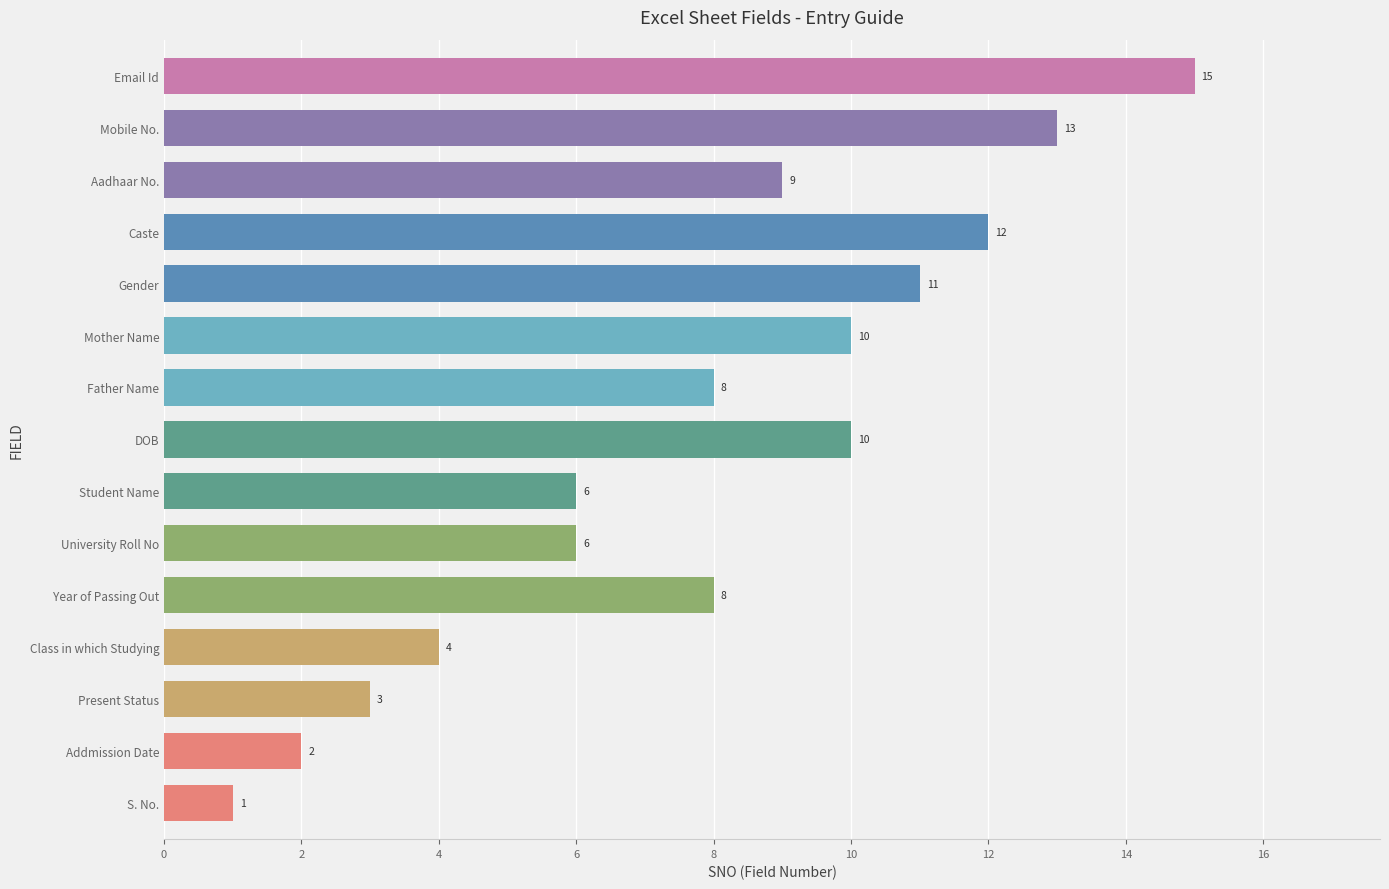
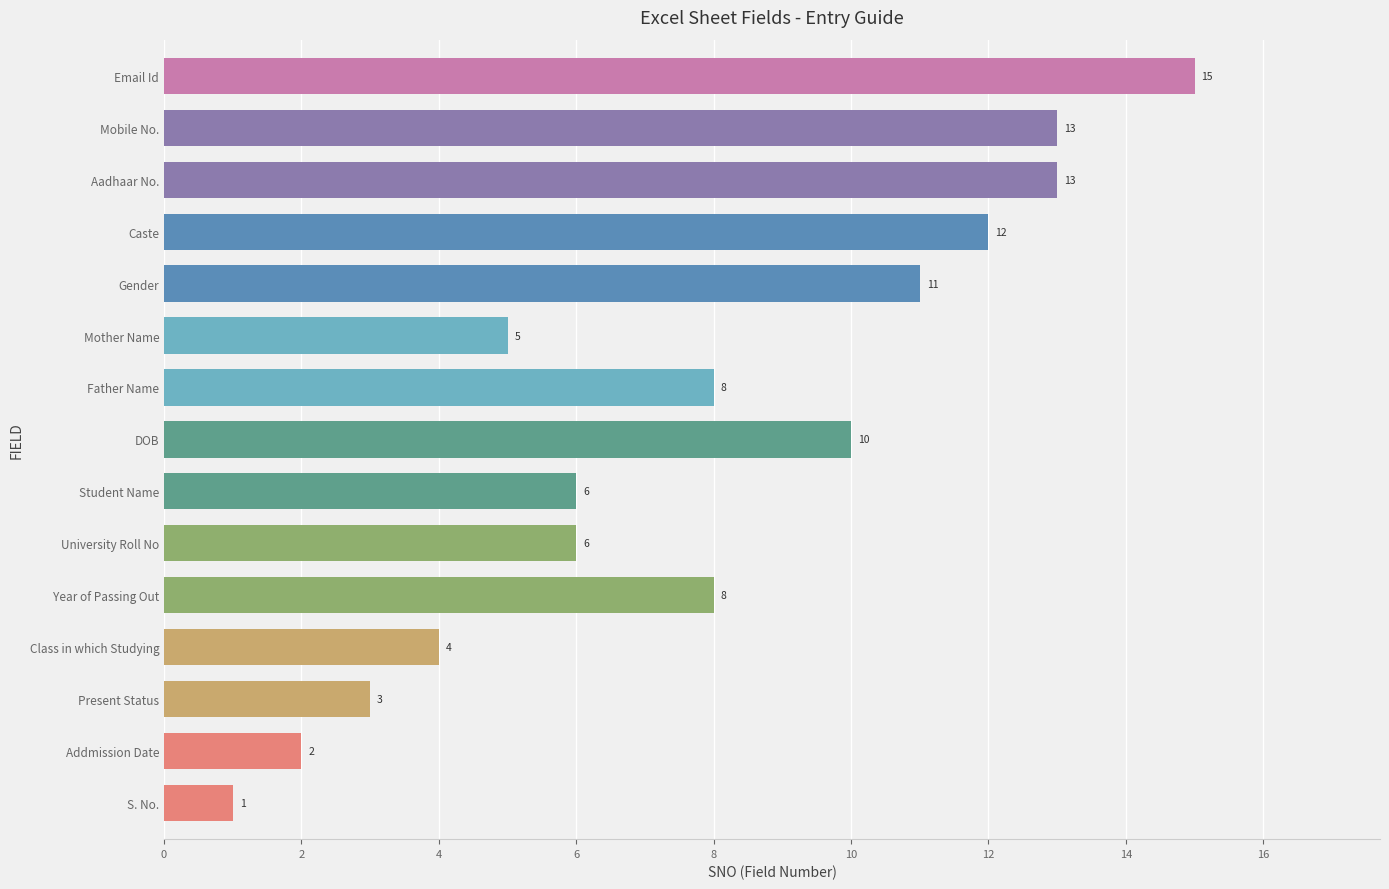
  {
    "Email Id": 15,
    "Mobile No.": 13,
-   "Aadhaar No.": 9,
+   "Aadhaar No.": 13,
    "Caste": 12,
    "Gender": 11,
-   "Mother Name": 10,
+   "Mother Name": 5,
    "Father Name": 8,
    "DOB": 10,
    "Student Name": 6,
    "University Roll No": 6,
    "Year of Passing Out": 8,
    "Class in which Studying": 4,
    "Present Status": 3,
    "Addmission Date": 2,
    "S. No.": 1
  }
